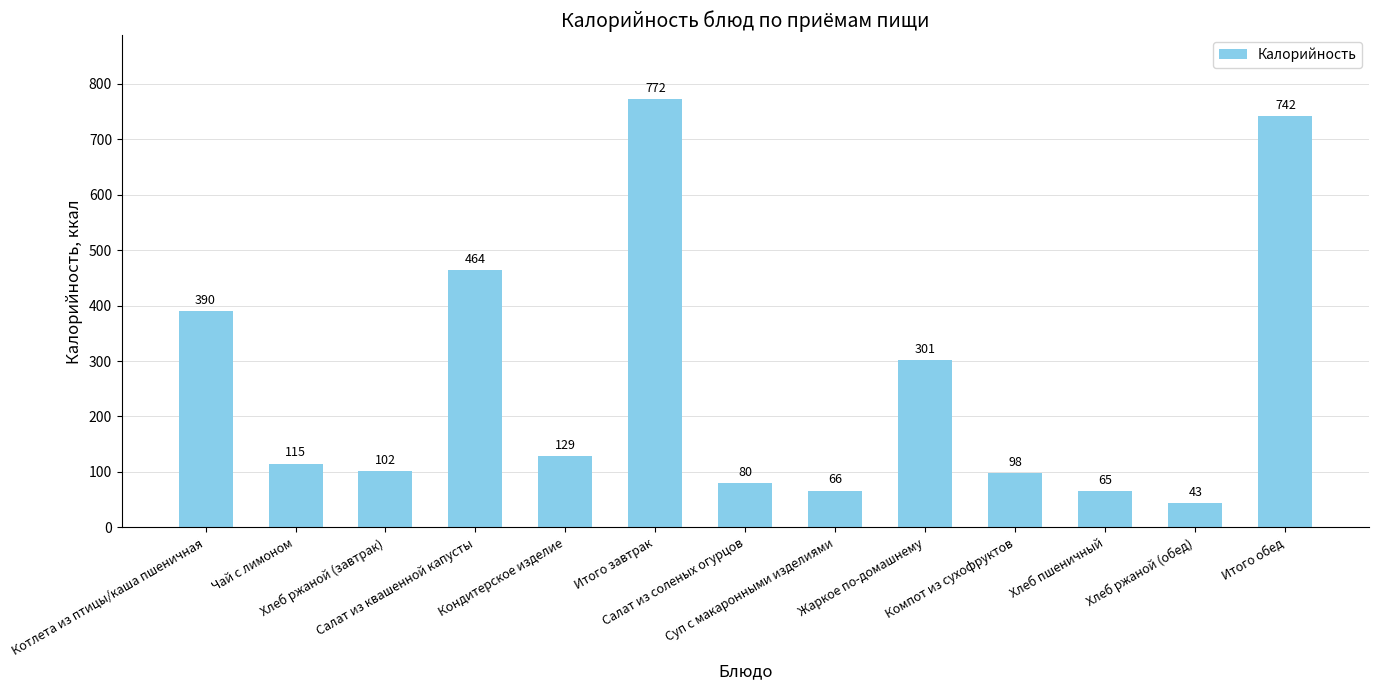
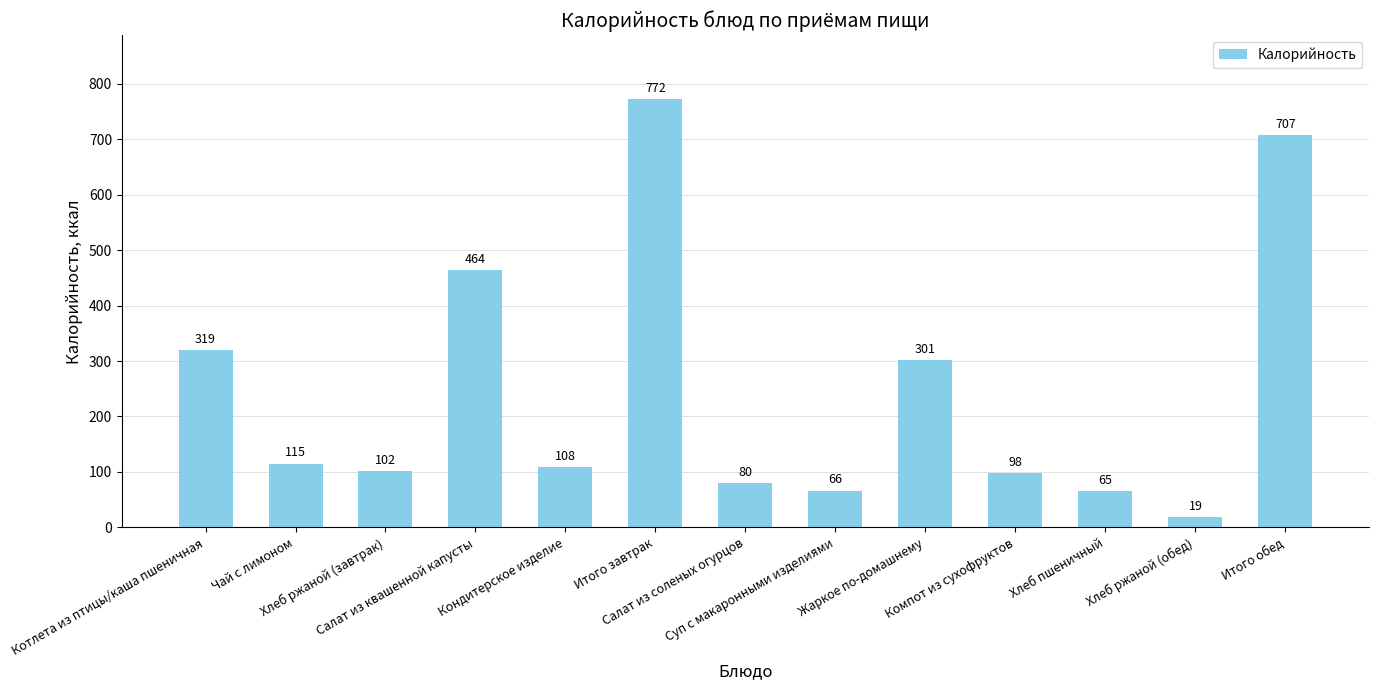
  {
-   "Котлета из птицы/каша пшеничная": 390,
+   "Котлета из птицы/каша пшеничная": 319,
    "Чай с лимоном": 115,
    "Хлеб ржаной (завтрак)": 102,
    "Салат из квашенной капусты": 464,
-   "Кондитерское изделие": 129,
+   "Кондитерское изделие": 108,
    "Итого завтрак": 772,
    "Салат из соленых огурцов": 80,
    "Суп с макаронными изделиями": 66,
    "Жаркое по-домашнему": 301,
    "Компот из сухофруктов": 98,
    "Хлеб пшеничный": 65,
-   "Хлеб ржаной (обед)": 43,
-   "Итого обед": 742
+   "Хлеб ржаной (обед)": 19,
+   "Итого обед": 707
  }
